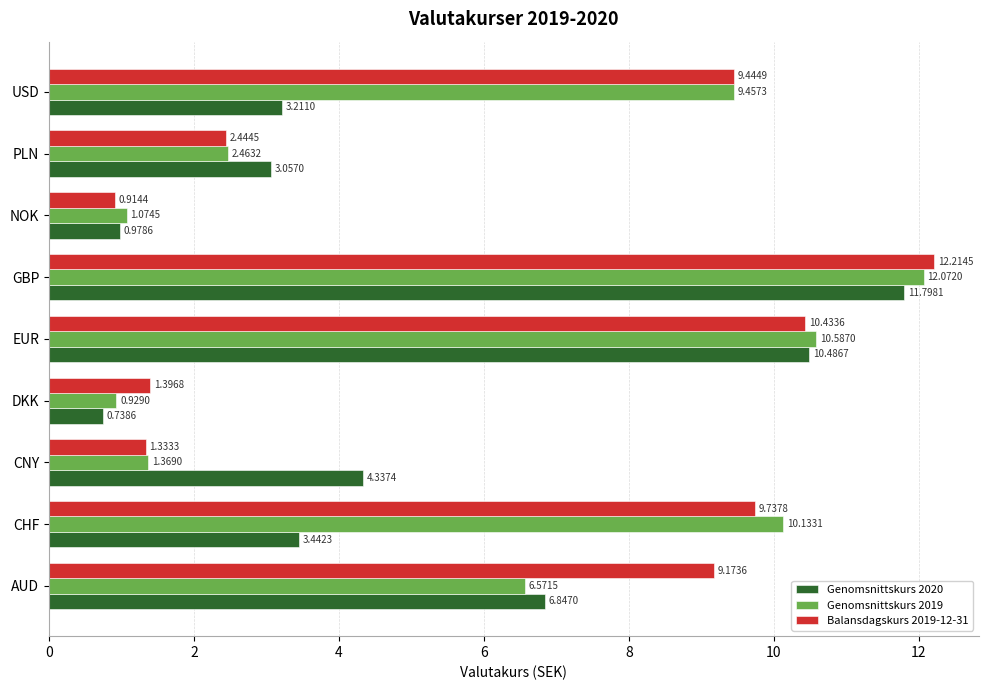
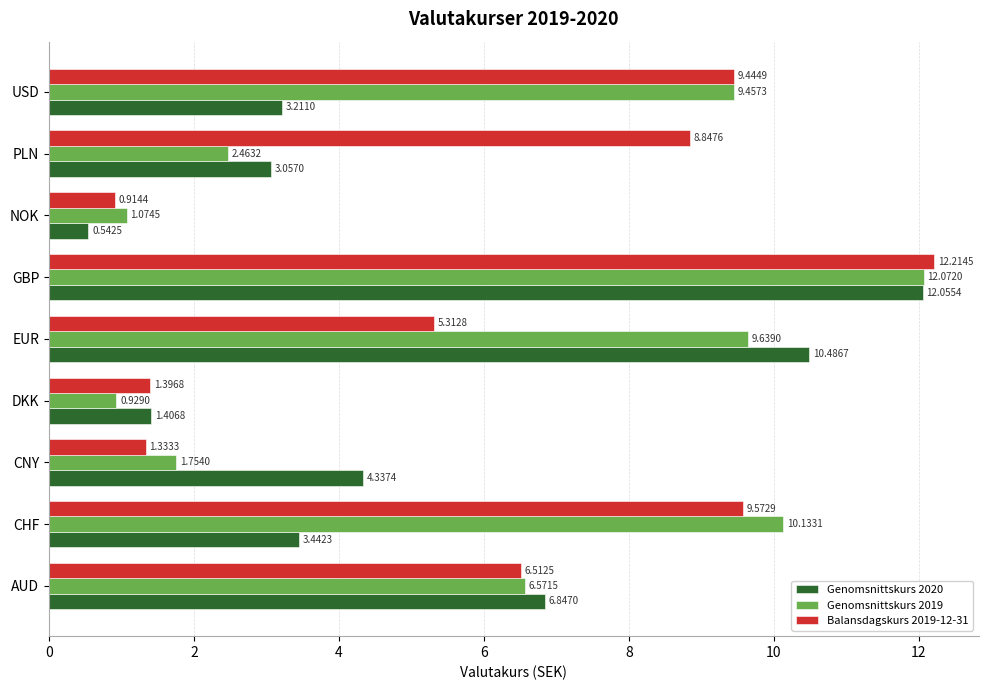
  {
    "Genomsnittskurs 2020": {
      "USD": 3.2110,
      "PLN": 3.0570,
-     "NOK": 0.9786,
-     "GBP": 11.7981,
+     "NOK": 0.5425,
+     "GBP": 12.0554,
      "EUR": 10.4867,
-     "DKK": 0.7386,
+     "DKK": 1.4068,
      "CNY": 4.3374,
      "CHF": 3.4423,
      "AUD": 6.8470
    },
    "Genomsnittskurs 2019": {
      "USD": 9.4573,
      "PLN": 2.4632,
      "NOK": 1.0745,
      "GBP": 12.0720,
-     "EUR": 10.5870,
+     "EUR": 9.6390,
      "DKK": 0.9290,
-     "CNY": 1.3690,
+     "CNY": 1.7540,
      "CHF": 10.1331,
      "AUD": 6.5715
    },
    "Balansdagskurs 2019-12-31": {
      "USD": 9.4449,
-     "PLN": 2.4445,
+     "PLN": 8.8476,
      "NOK": 0.9144,
      "GBP": 12.2145,
-     "EUR": 10.4336,
+     "EUR": 5.3128,
      "DKK": 1.3968,
      "CNY": 1.3333,
-     "CHF": 9.7378,
-     "AUD": 9.1736
+     "CHF": 9.5729,
+     "AUD": 6.5125
    }
  }
